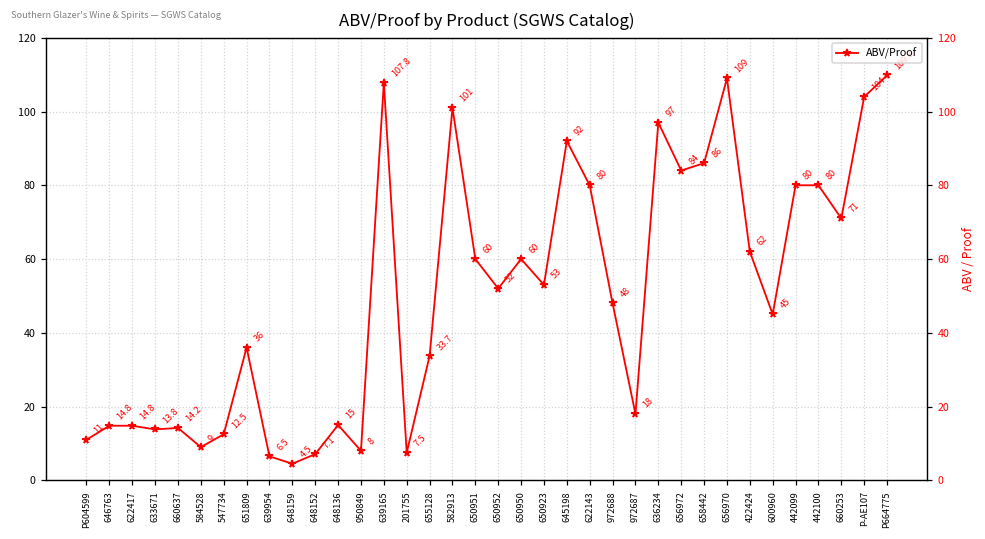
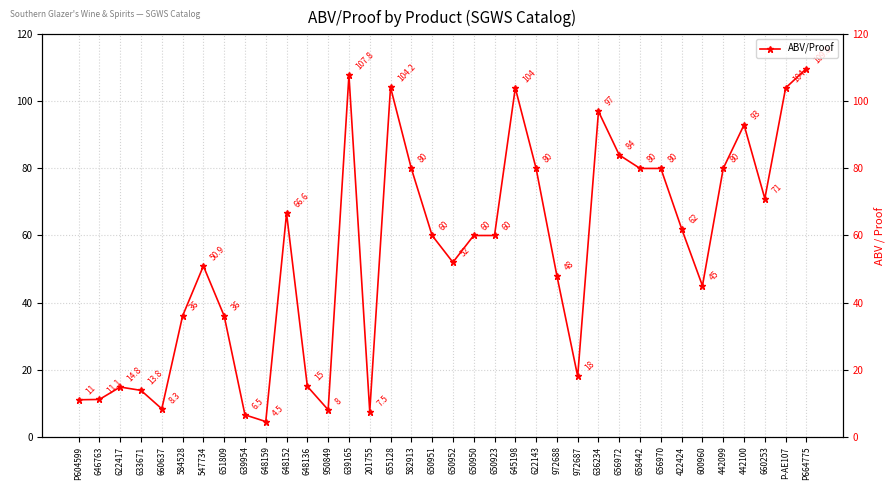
  {
-   "646763": 14.8,
+   "646763": 11.1,
    "622417": 14.8,
    "633671": 13.8,
-   "660637": 14.2,
-   "584528": 9,
-   "547734": 12.5,
+   "660637": 8.3,
+   "584528": 36,
+   "547734": 50.9,
    "651809": 36,
    "639954": 6.5,
    "648159": 4.5,
-   "648152": 7.1,
+   "648152": 66.6,
    "648136": 15,
    "950849": 8,
    "639165": 107.8,
    "201755": 7.5,
-   "655128": 33.7,
-   "582913": 101,
+   "655128": 104.2,
+   "582913": 80,
    "650951": 60,
    "650952": 52,
-   "650923": 53,
-   "645198": 92,
+   "650923": 60,
+   "645198": 104,
    "622143": 80,
    "972688": 48,
    "972687": 18,
    "636234": 97,
    "656972": 84,
-   "658442": 86,
-   "656970": 109,
+   "658442": 80,
+   "656970": 80,
    "422424": 62,
    "600960": 45,
    "442099": 80,
-   "442100": 80,
+   "442100": 93,
    "660253": 71
  }
